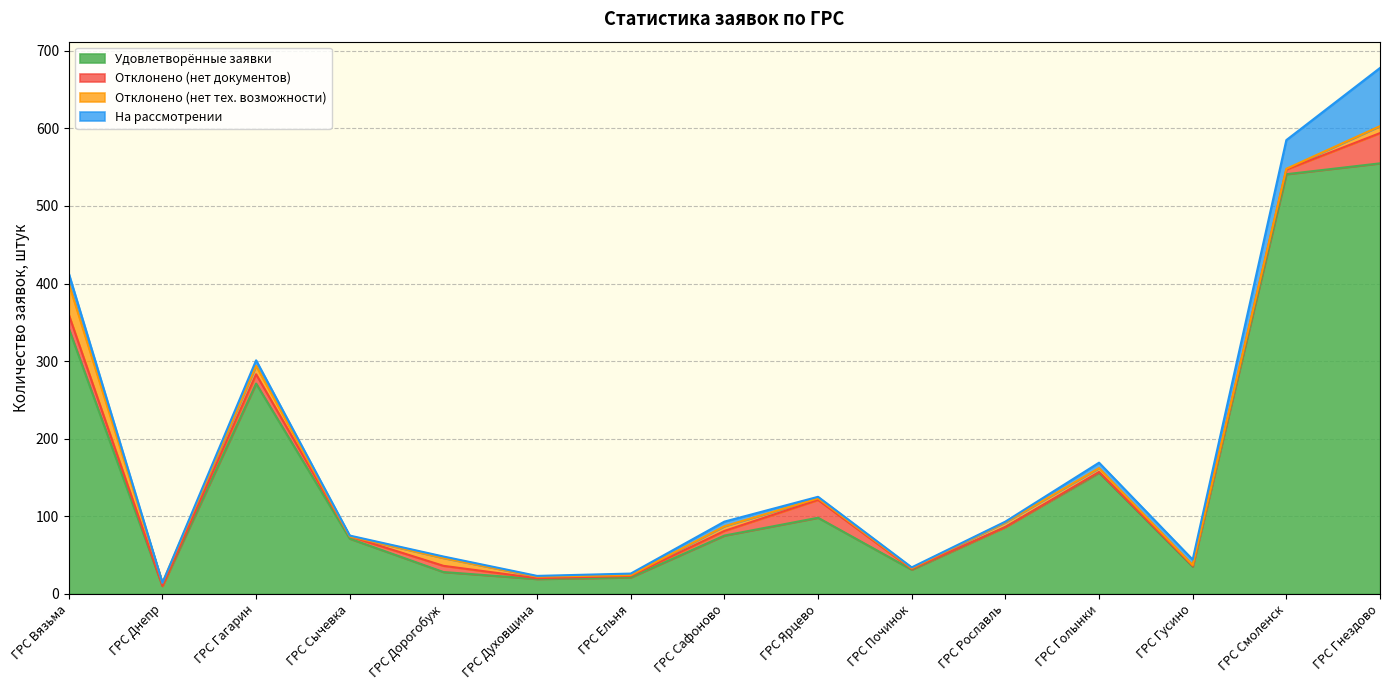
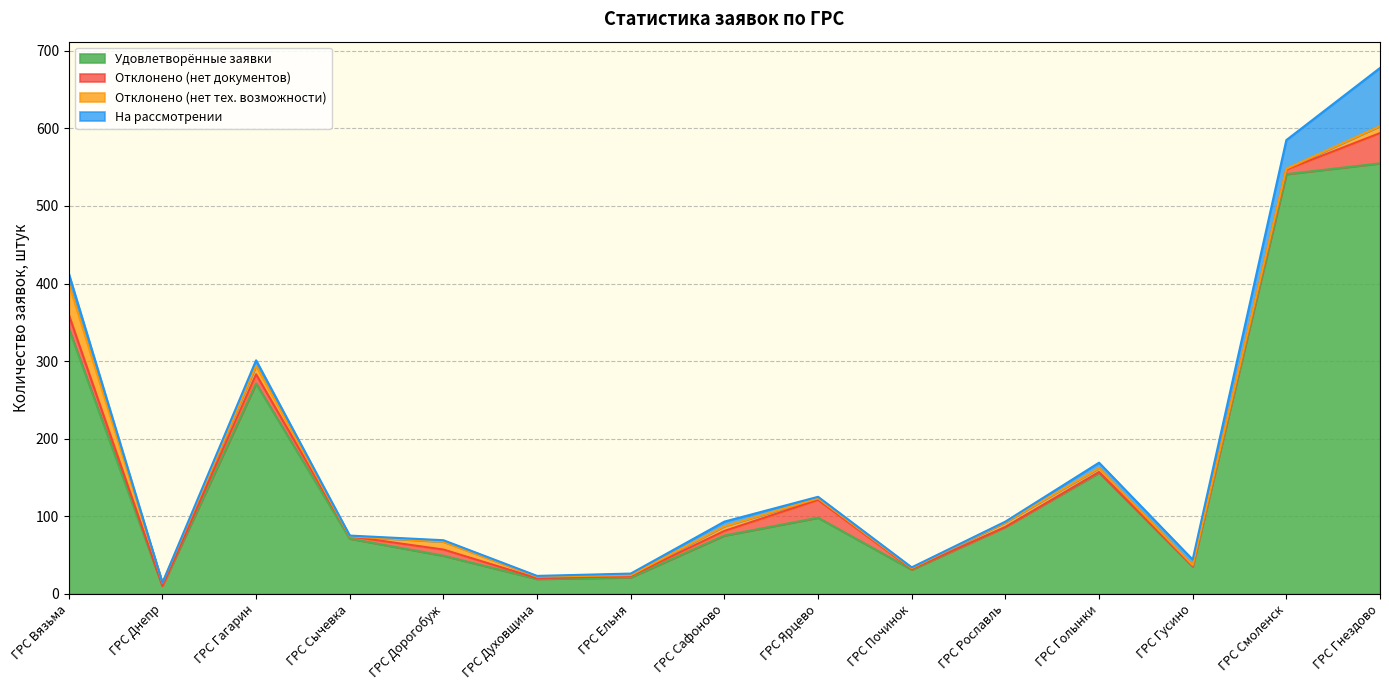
  {
    "Удовлетворённые заявки": {
      "ГРС Вязьма": 340,
      "ГРС Гагарин": 270,
-     "ГРС Дорогобуж": 30,
+     "ГРС Дорогобуж": 50,
      "ГРС Сафоново": 80,
      "ГРС Ярцево": 100,
      "ГРС Смоленск": 540,
      "ГРС Гнездово": 560
    },
    "Отклонено (нет документов)": {
      "ГРС Вязьма": 20,
      "ГРС Гагарин": 10,
      "ГРС Дорогобуж": 10,
      "ГРС Сафоново": 10,
      "ГРС Гнездово": 40
    },
    "Отклонено (нет тех. возможности)": {
      "ГРС Вязьма": 40,
      "ГРС Гагарин": 10,
      "ГРС Сафоново": 10,
      "ГРС Голынки": 10,
      "ГРС Гнездово": 10
    },
    "На рассмотрении": {
      "ГРС Вязьма": 10,
      "ГРС Гагарин": 10,
      "ГРС Сафоново": 10,
      "ГРС Голынки": 10,
      "ГРС Гусино": 10,
      "ГРС Смоленск": 40,
      "ГРС Гнездово": 80
    }
  }
